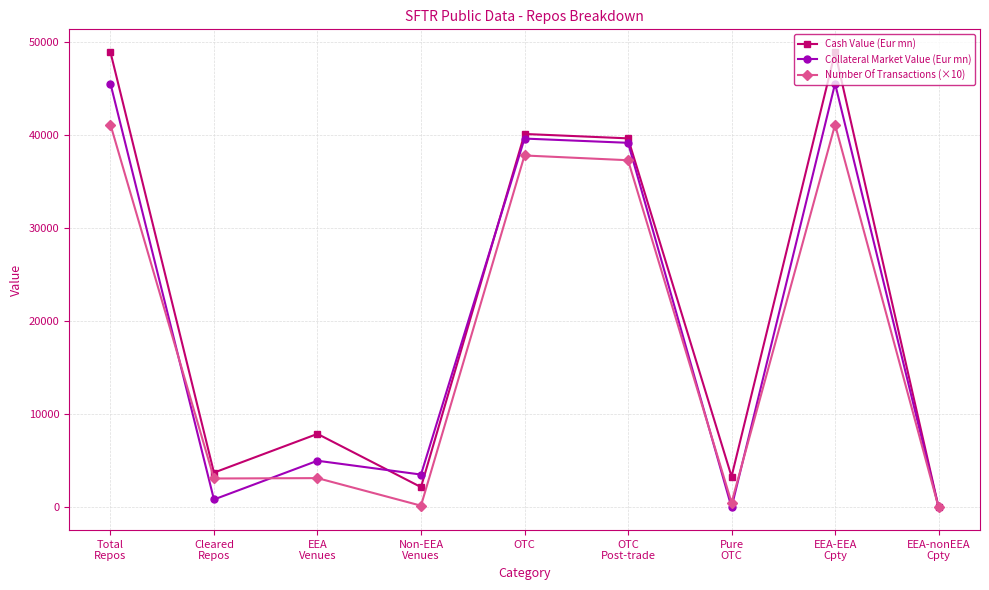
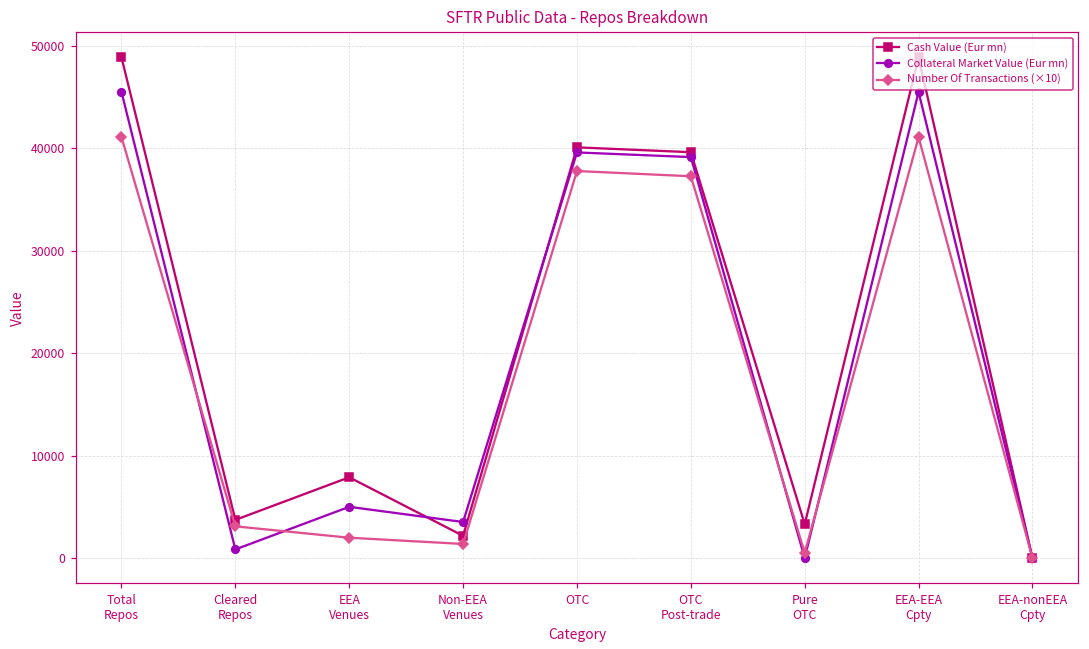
  {
    "Cash Value (Eur mn)": {
      "Total Repos": 49000,
      "Cleared Repos": 4000,
      "EEA Venues": 8000,
      "Non-EEA Venues": 2000,
      "OTC": 40000,
      "OTC Post-trade": 40000,
      "Pure OTC": 3000
    },
    "Collateral Market Value (Eur mn)": {
      "Total Repos": 46000,
      "Cleared Repos": 1000,
      "EEA Venues": 5000,
      "Non-EEA Venues": 4000,
      "OTC": 40000,
      "OTC Post-trade": 39000,
      "Pure OTC": 0
    },
    "Number Of Transactions (×10)": {
      "Total Repos": 41000,
      "Cleared Repos": 3000,
-     "EEA Venues": 3000,
-     "Non-EEA Venues": 0,
+     "EEA Venues": 2000,
+     "Non-EEA Venues": 1000,
      "OTC": 38000,
      "OTC Post-trade": 37000,
      "Pure OTC": 1000,
      "EEA-EEA Cpty": 41000
    }
  }
